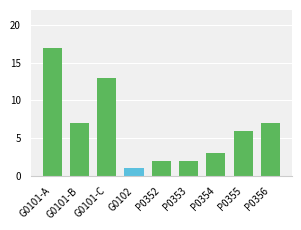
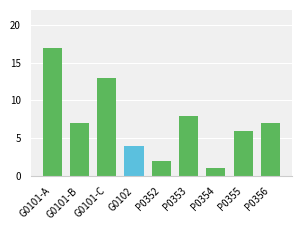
  {
    "G0101-A": 17,
    "G0101-B": 7,
    "G0101-C": 13,
-   "G0102": 1,
+   "G0102": 4,
    "P0352": 2,
-   "P0353": 2,
-   "P0354": 3,
+   "P0353": 8,
+   "P0354": 1,
    "P0355": 6,
    "P0356": 7
  }
